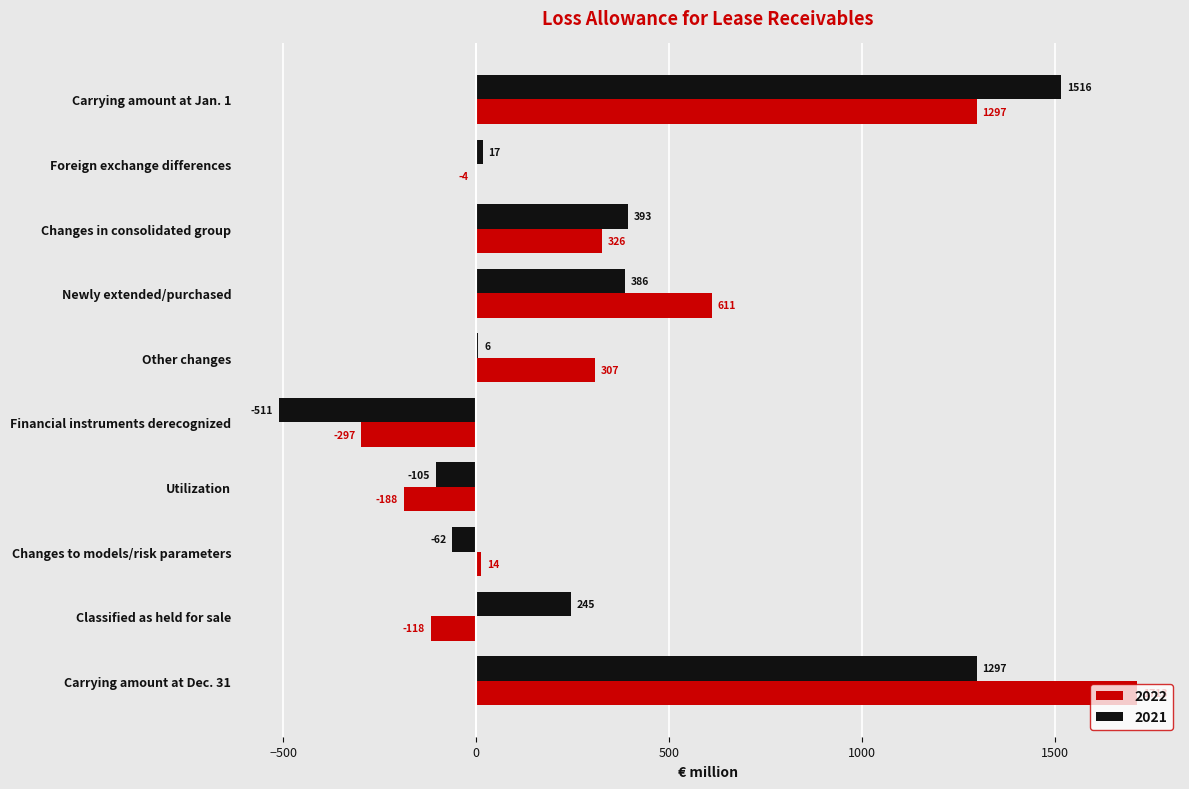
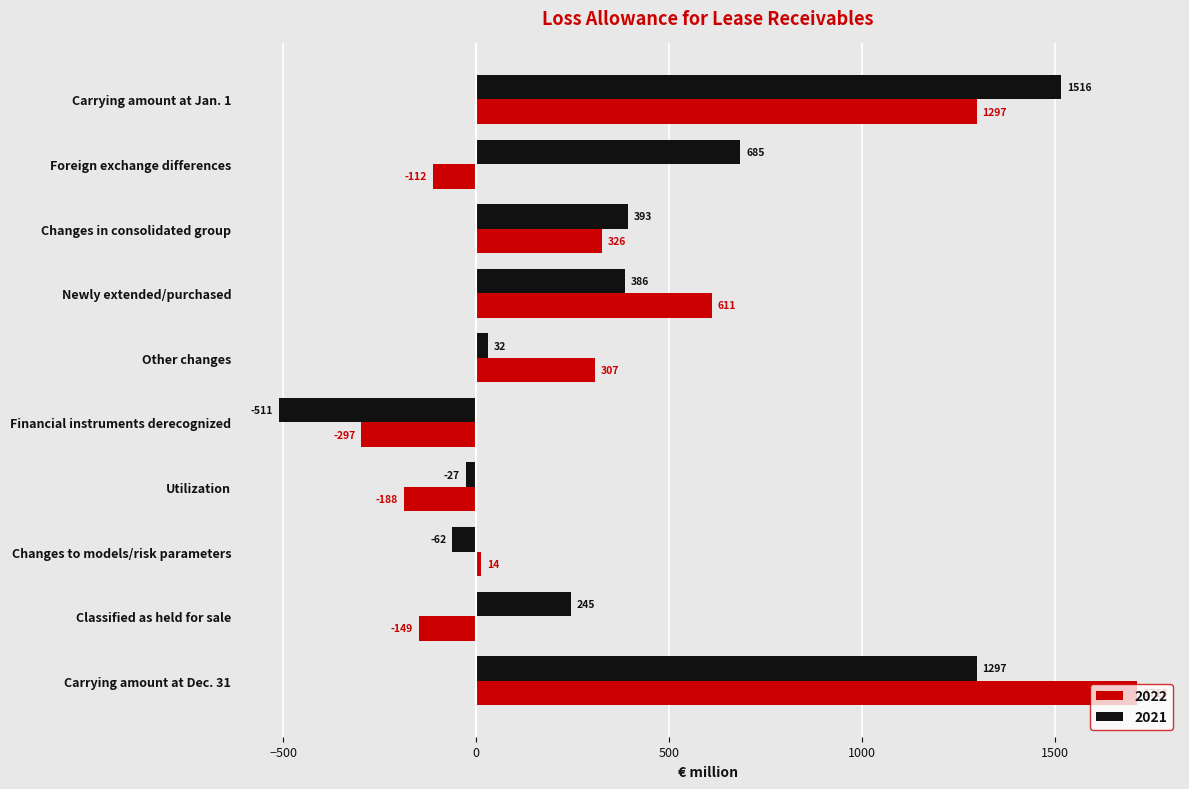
  {
    "2022": {
      "Carrying amount at Jan. 1": 1297,
-     "Foreign exchange differences": -4,
+     "Foreign exchange differences": -112,
      "Changes in consolidated group": 326,
      "Newly extended/purchased": 611,
      "Other changes": 307,
      "Financial instruments derecognized": -297,
      "Utilization": -188,
      "Changes to models/risk parameters": 14,
-     "Classified as held for sale": -118
+     "Classified as held for sale": -149
    },
    "2021": {
      "Carrying amount at Jan. 1": 1516,
-     "Foreign exchange differences": 17,
+     "Foreign exchange differences": 685,
      "Changes in consolidated group": 393,
      "Newly extended/purchased": 386,
-     "Other changes": 6,
+     "Other changes": 32,
      "Financial instruments derecognized": -511,
-     "Utilization": -105,
+     "Utilization": -27,
      "Changes to models/risk parameters": -62,
      "Classified as held for sale": 245,
      "Carrying amount at Dec. 31": 1297
    }
  }
